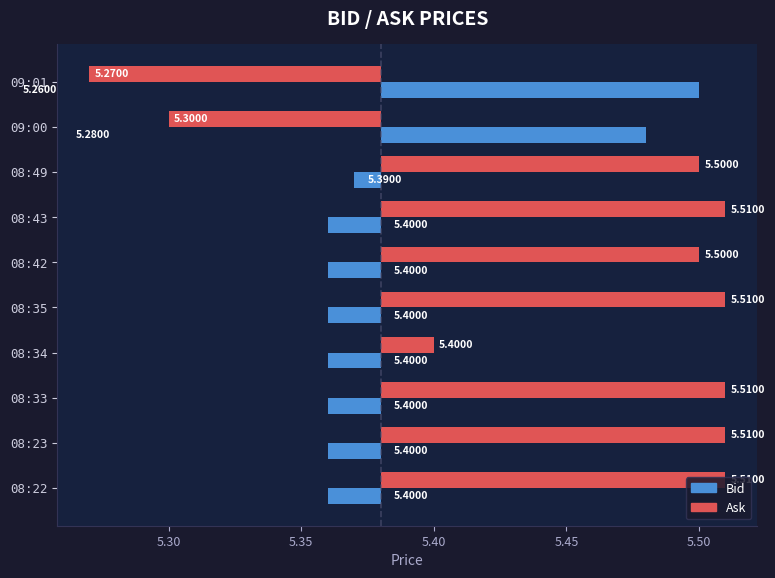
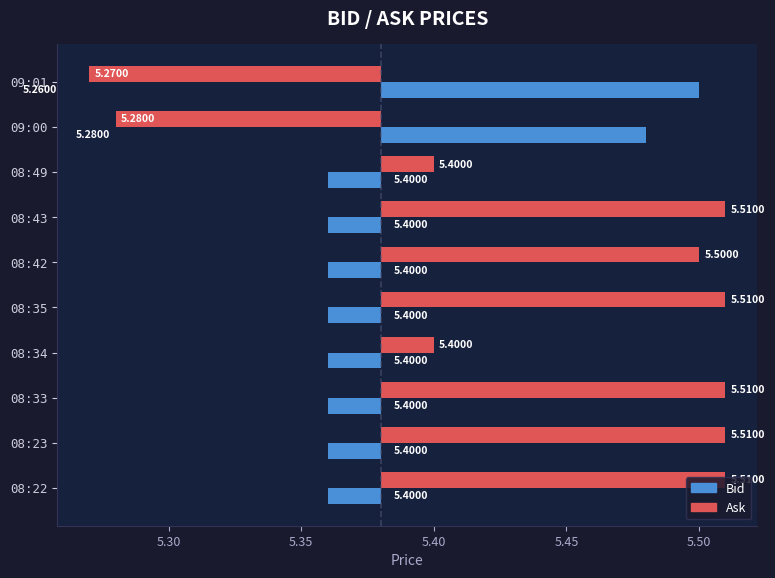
  {
    "Bid": {
-     "08:49": 5.3900
+     "08:49": 5.4000
    },
    "Ask": {
-     "09:00": 5.3000,
-     "08:49": 5.5000
+     "09:00": 5.2800,
+     "08:49": 5.4000
    }
  }
